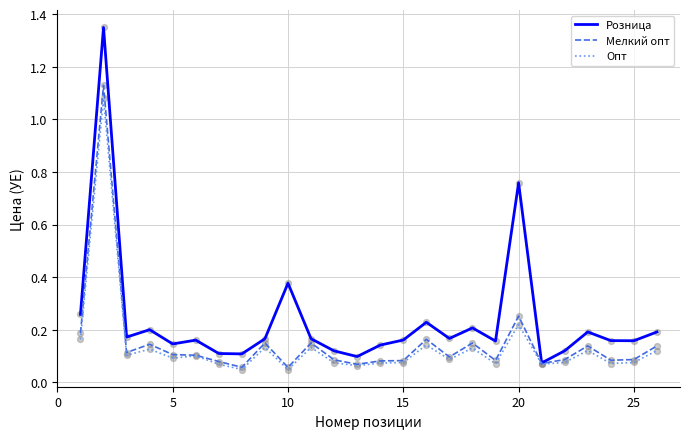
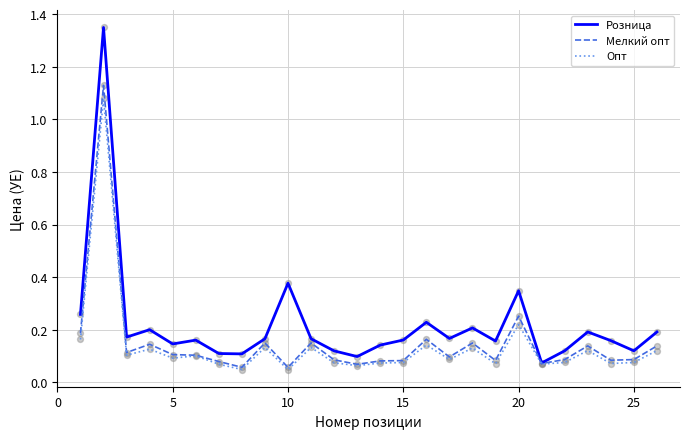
  {
    "Розница": {
      "5": 0.15,
      "10": 0.38,
      "15": 0.16,
-     "20": 0.76,
-     "25": 0.16
+     "20": 0.35,
+     "25": 0.12
    }
  }
